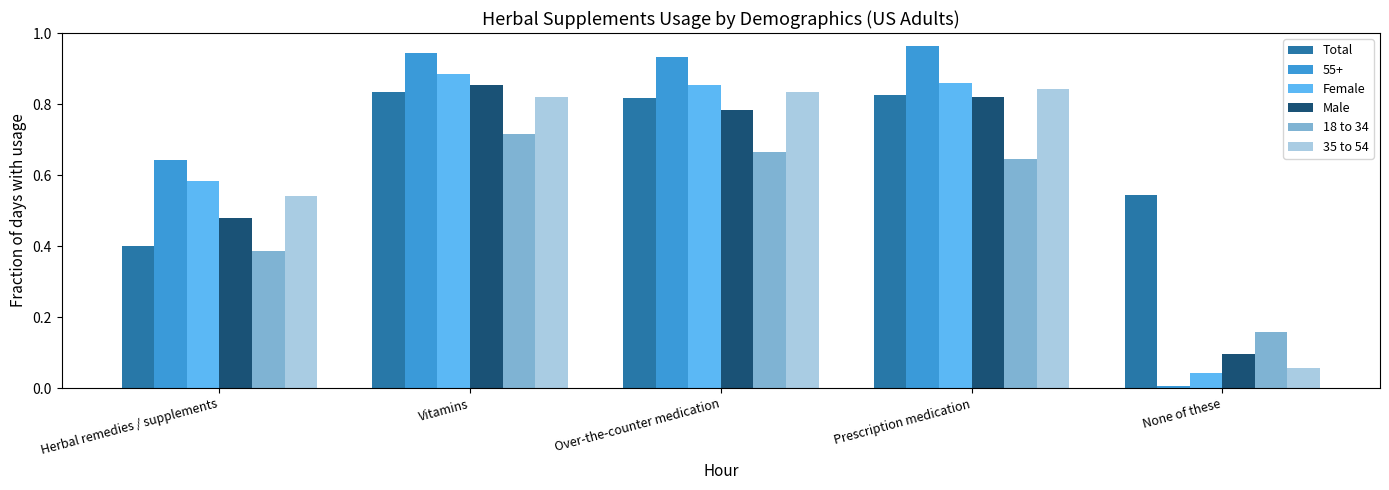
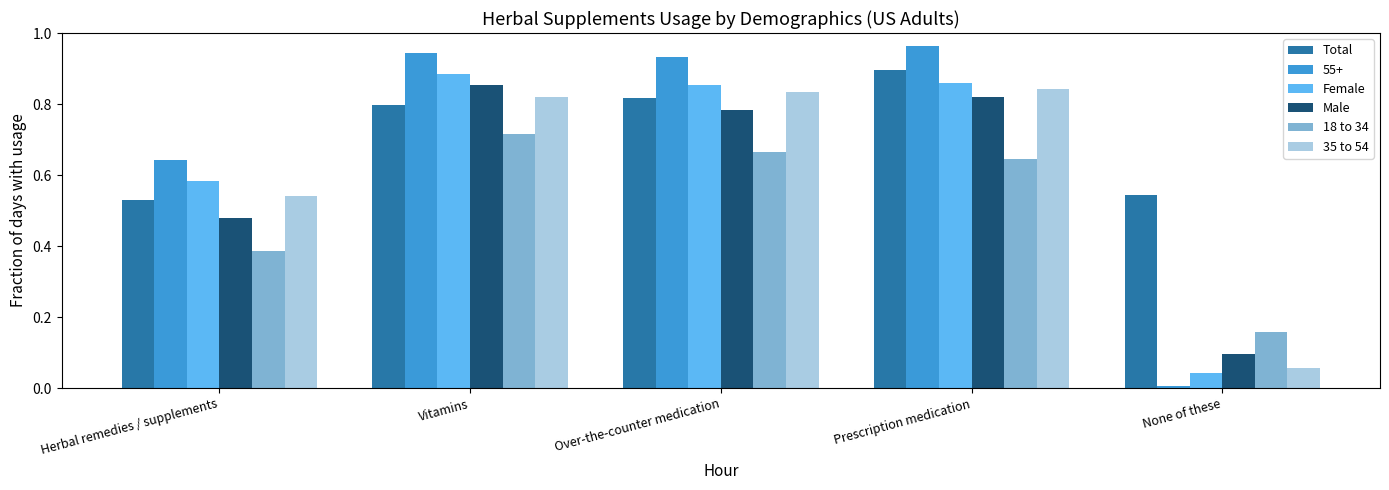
  {
    "Total": {
-     "Herbal remedies / supplements": 0.40,
-     "Vitamins": 0.83,
+     "Herbal remedies / supplements": 0.53,
+     "Vitamins": 0.80,
      "Over-the-counter medication": 0.82,
-     "Prescription medication": 0.83,
+     "Prescription medication": 0.90,
      "None of these": 0.54
    },
    "Male": {
      "Herbal remedies / supplements": 0.48,
      "Vitamins": 0.85,
      "Over-the-counter medication": 0.78,
      "Prescription medication": 0.82,
      "None of these": 0.10
    }
  }
